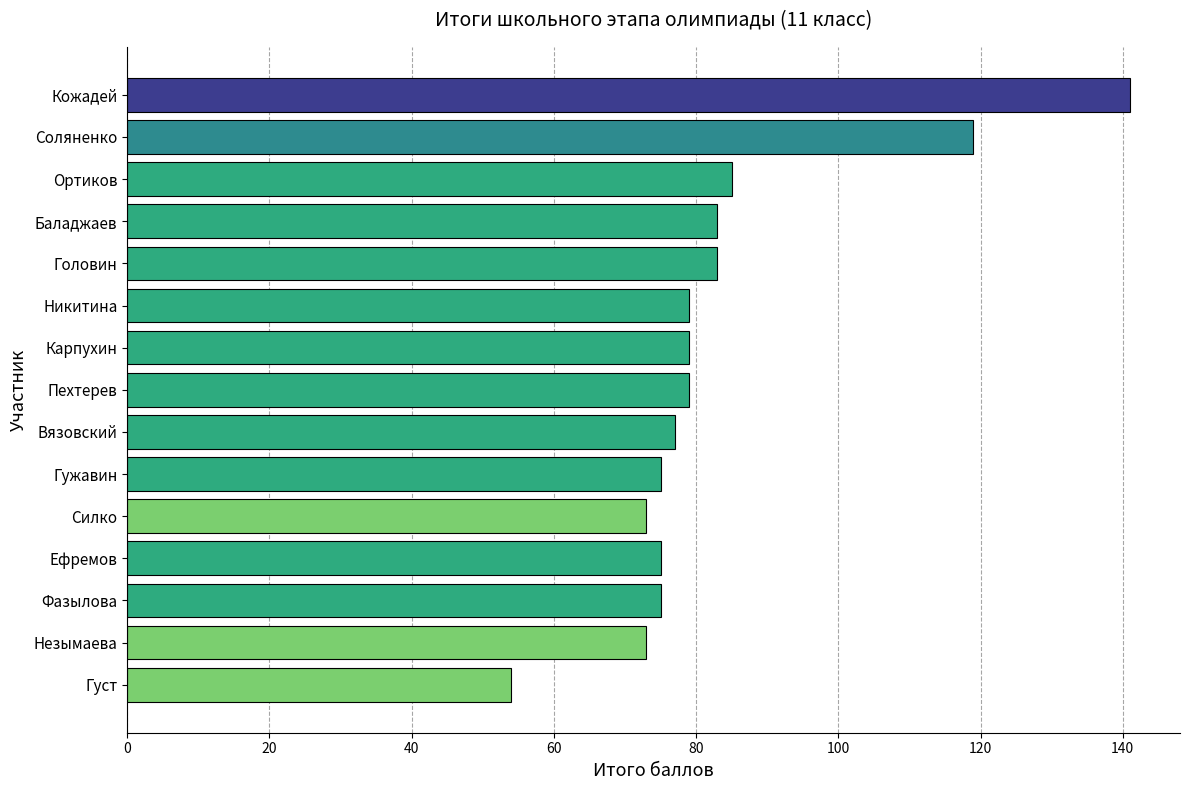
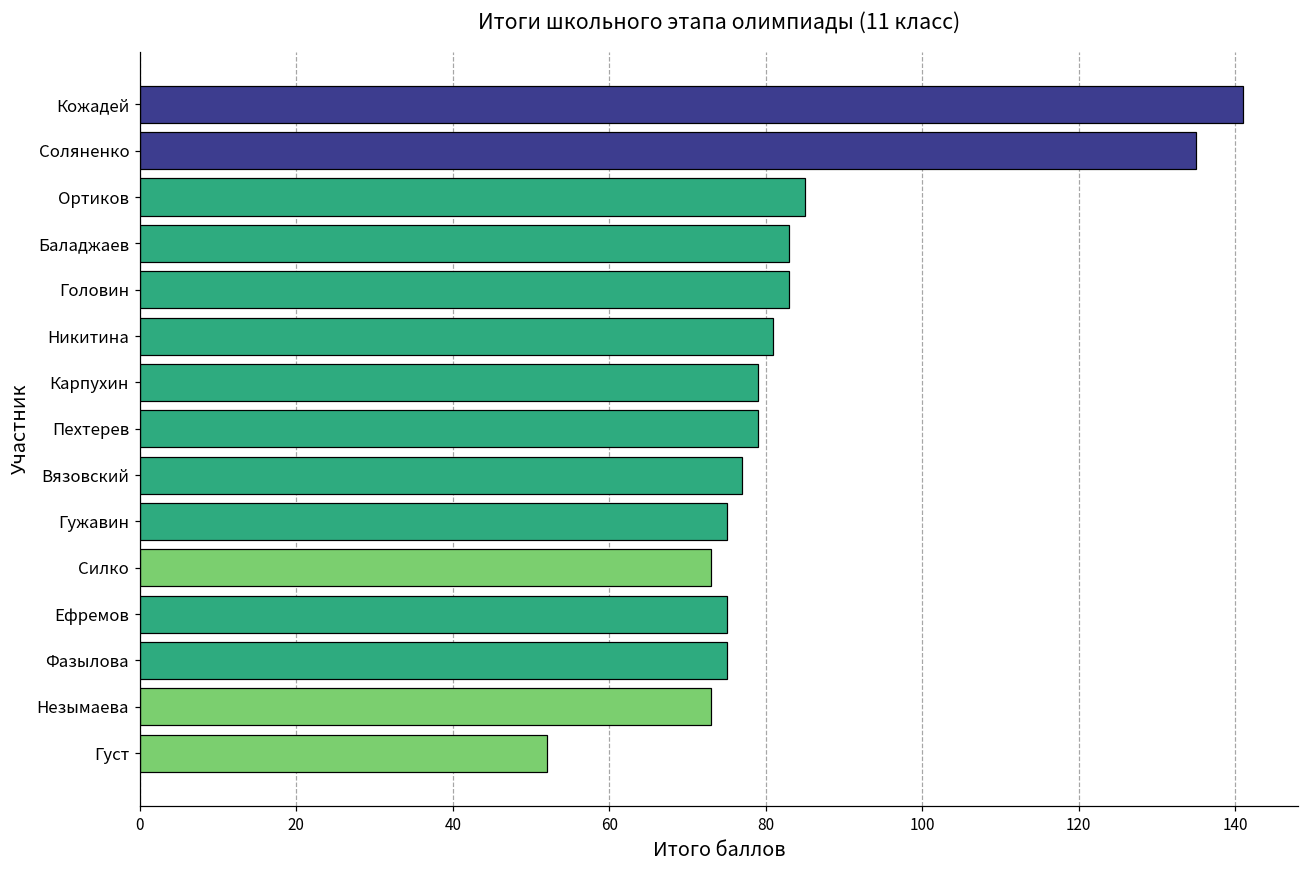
  {
    "Кожадей": 141,
-   "Соляненко": 119,
+   "Соляненко": 135,
    "Ортиков": 85,
    "Баладжаев": 83,
    "Головин": 83,
-   "Никитина": 79,
+   "Никитина": 81,
    "Карпухин": 79,
    "Пехтерев": 79,
    "Вязовский": 77,
    "Гужавин": 75,
    "Силко": 73,
    "Ефремов": 75,
    "Фазылова": 75,
    "Незымаева": 73,
-   "Густ": 54
+   "Густ": 52
  }
